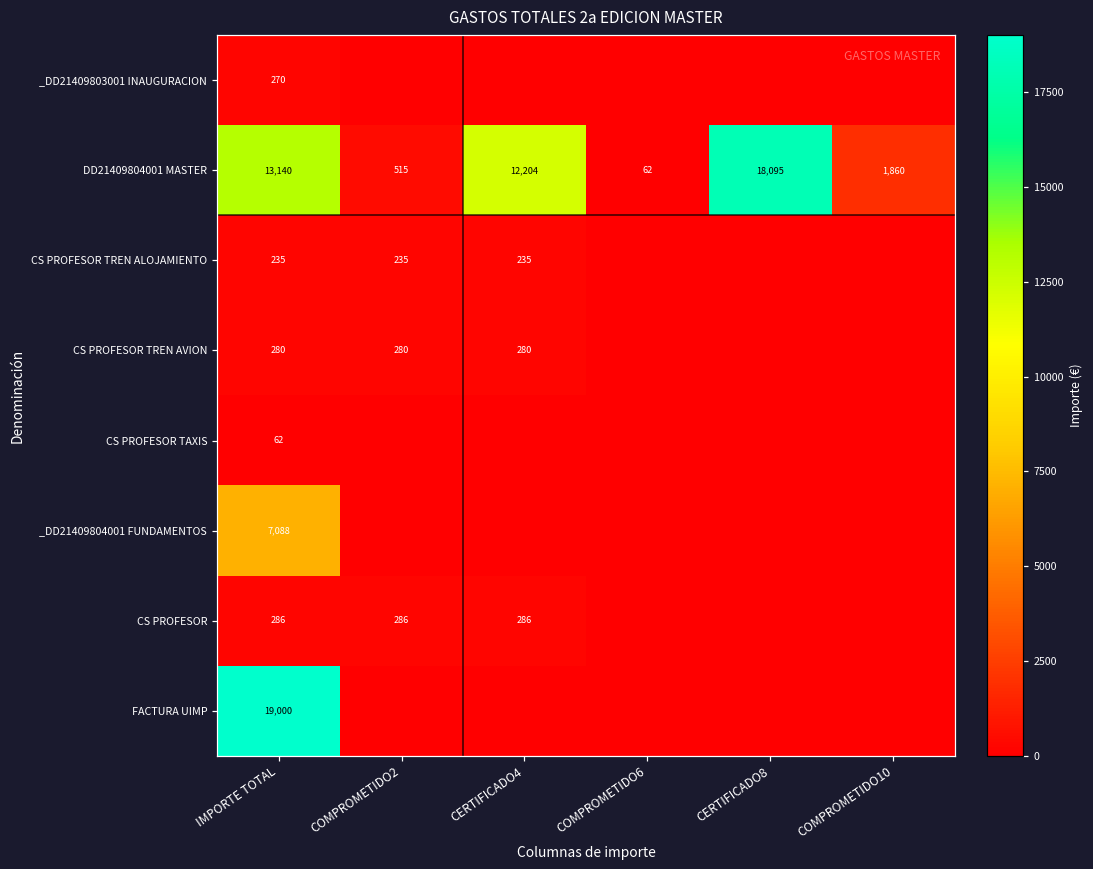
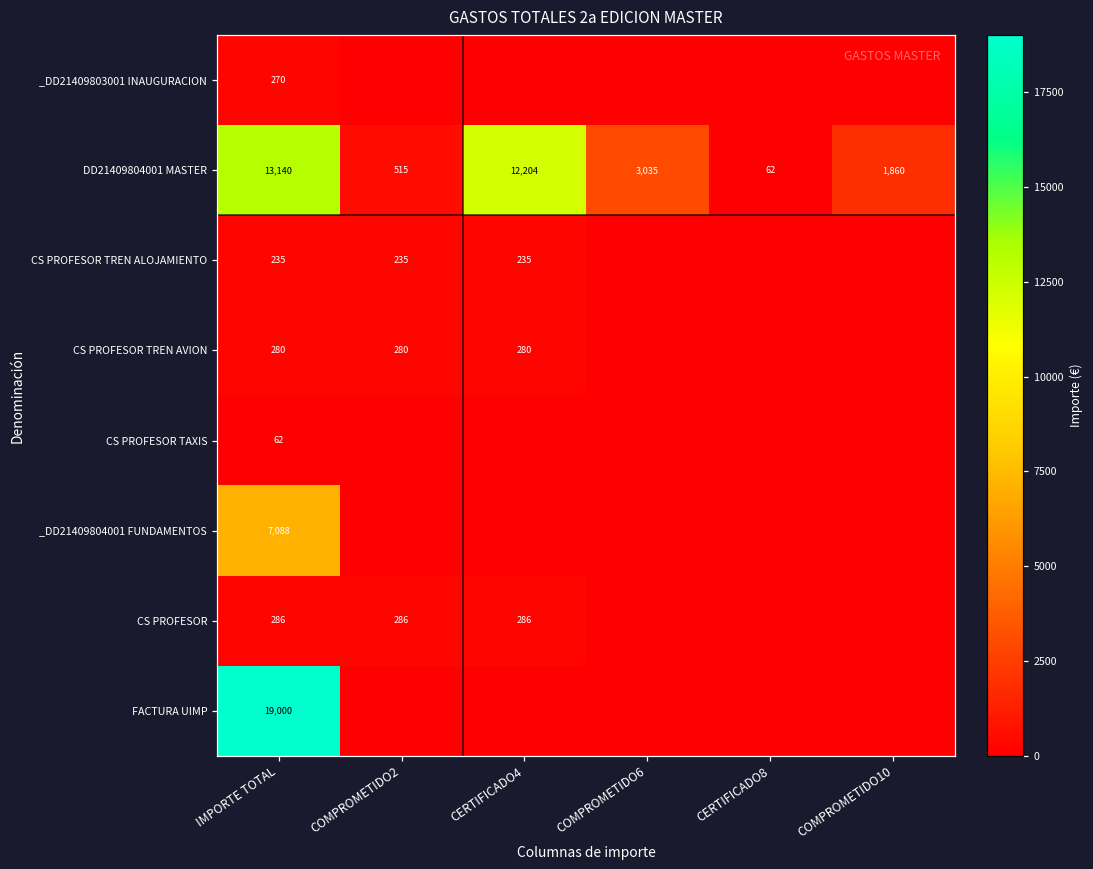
  {
    "_DD21409803001 INAUGURACION": {
      "IMPORTE TOTAL": "270"
    },
    "DD21409804001 MASTER": {
      "IMPORTE TOTAL": "13,140",
      "COMPROMETIDO2": "515",
      "CERTIFICADO4": "12,204",
-     "COMPROMETIDO6": "62",
-     "CERTIFICADO8": "18,095",
+     "COMPROMETIDO6": "3,035",
+     "CERTIFICADO8": "62",
      "COMPROMETIDO10": "1,860"
    },
    "CS PROFESOR TREN ALOJAMIENTO": {
      "IMPORTE TOTAL": "235",
      "COMPROMETIDO2": "235",
      "CERTIFICADO4": "235"
    },
    "CS PROFESOR TREN AVION": {
      "IMPORTE TOTAL": "280",
      "COMPROMETIDO2": "280",
      "CERTIFICADO4": "280"
    },
    "CS PROFESOR TAXIS": {
      "IMPORTE TOTAL": "62"
    },
    "_DD21409804001 FUNDAMENTOS": {
      "IMPORTE TOTAL": "7,088"
    },
    "CS PROFESOR": {
      "IMPORTE TOTAL": "286",
      "COMPROMETIDO2": "286",
      "CERTIFICADO4": "286"
    },
    "FACTURA UIMP": {
      "IMPORTE TOTAL": "19,000"
    }
  }
